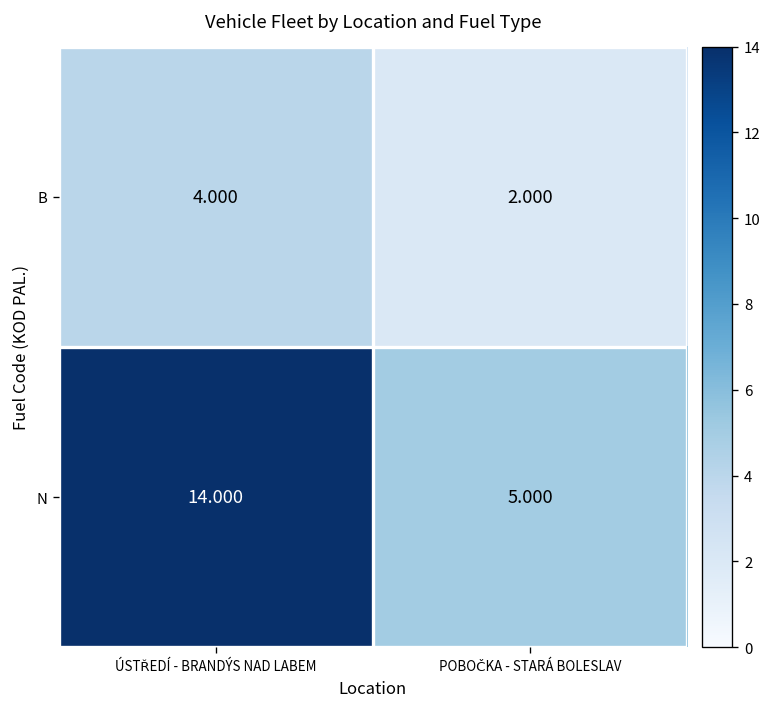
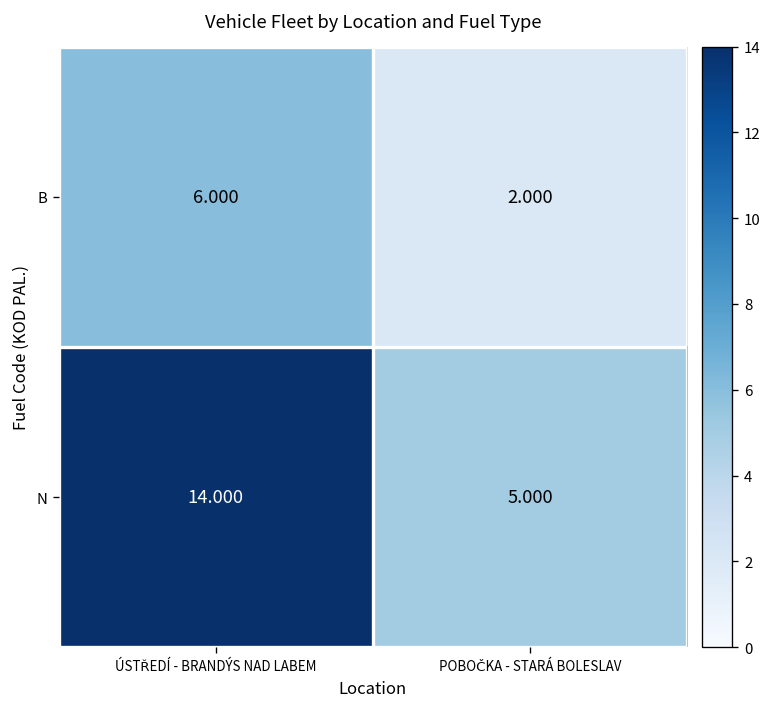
  {
    "B": {
-     "ÚSTŘEDÍ - BRANDÝS NAD LABEM": 4.000,
+     "ÚSTŘEDÍ - BRANDÝS NAD LABEM": 6.000,
      "POBOČKA - STARÁ BOLESLAV": 2.000
    },
    "N": {
      "ÚSTŘEDÍ - BRANDÝS NAD LABEM": 14.000,
      "POBOČKA - STARÁ BOLESLAV": 5.000
    }
  }
